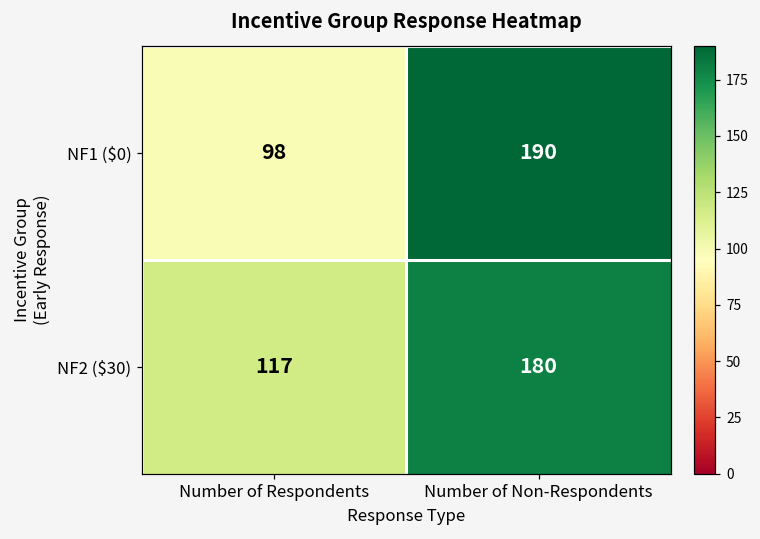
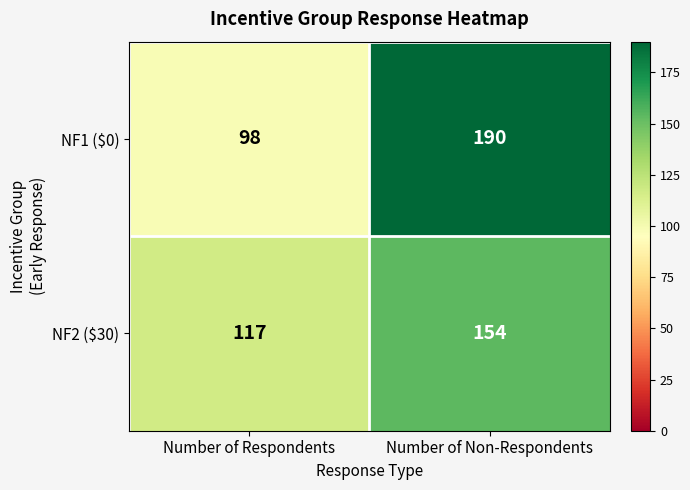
  {
    "NF1 ($0)": {
      "Number of Respondents": 98,
      "Number of Non-Respondents": 190
    },
    "NF2 ($30)": {
      "Number of Respondents": 117,
-     "Number of Non-Respondents": 180
+     "Number of Non-Respondents": 154
    }
  }
